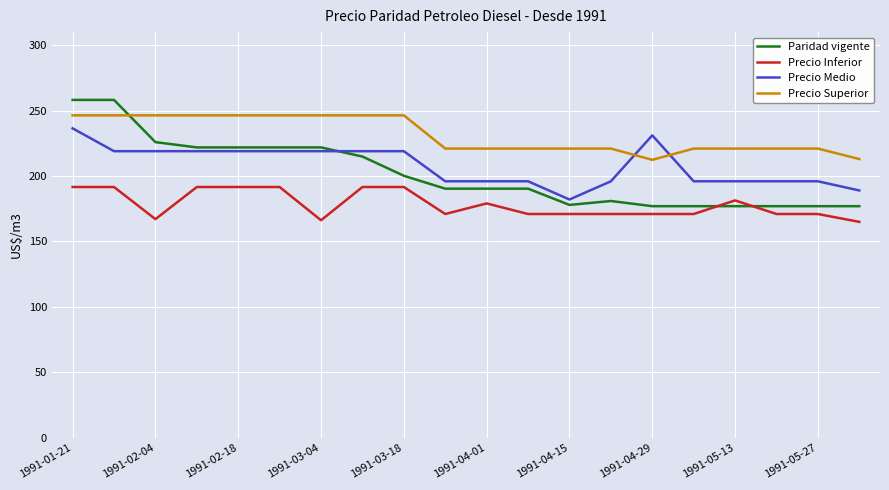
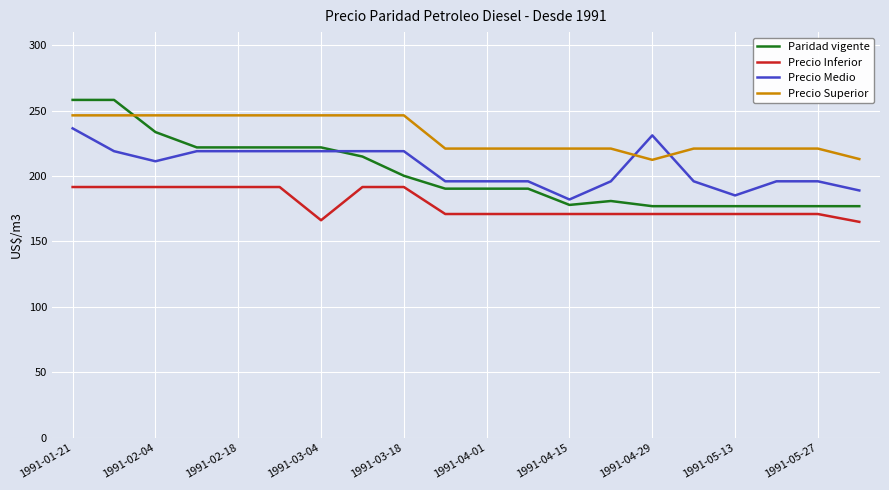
  {
    "Paridad vigente": {
      "1991-01-21": 258,
-     "1991-02-04": 226,
+     "1991-02-04": 234,
      "1991-02-18": 222,
      "1991-03-04": 222,
      "1991-03-18": 200,
      "1991-04-01": 190,
      "1991-04-15": 178,
      "1991-04-29": 177,
      "1991-05-13": 177,
      "1991-05-27": 177
    },
    "Precio Inferior": {
      "1991-01-21": 192,
-     "1991-02-04": 167,
+     "1991-02-04": 192,
      "1991-02-18": 192,
      "1991-03-04": 166,
      "1991-03-18": 192,
-     "1991-04-01": 179,
+     "1991-04-01": 171,
      "1991-04-15": 171,
      "1991-04-29": 171,
-     "1991-05-13": 181,
+     "1991-05-13": 171,
      "1991-05-27": 171
    },
    "Precio Medio": {
      "1991-01-21": 236,
-     "1991-02-04": 219,
+     "1991-02-04": 211,
      "1991-02-18": 219,
      "1991-03-04": 219,
      "1991-03-18": 219,
      "1991-04-01": 196,
      "1991-04-15": 182,
      "1991-04-29": 231,
-     "1991-05-13": 196,
+     "1991-05-13": 185,
      "1991-05-27": 196
    },
    "Precio Superior": {
      "1991-01-21": 246,
      "1991-02-04": 246,
      "1991-02-18": 246,
      "1991-03-04": 246,
      "1991-03-18": 246,
      "1991-04-01": 221,
      "1991-04-15": 221,
      "1991-04-29": 212,
      "1991-05-13": 221,
      "1991-05-27": 221
    }
  }
